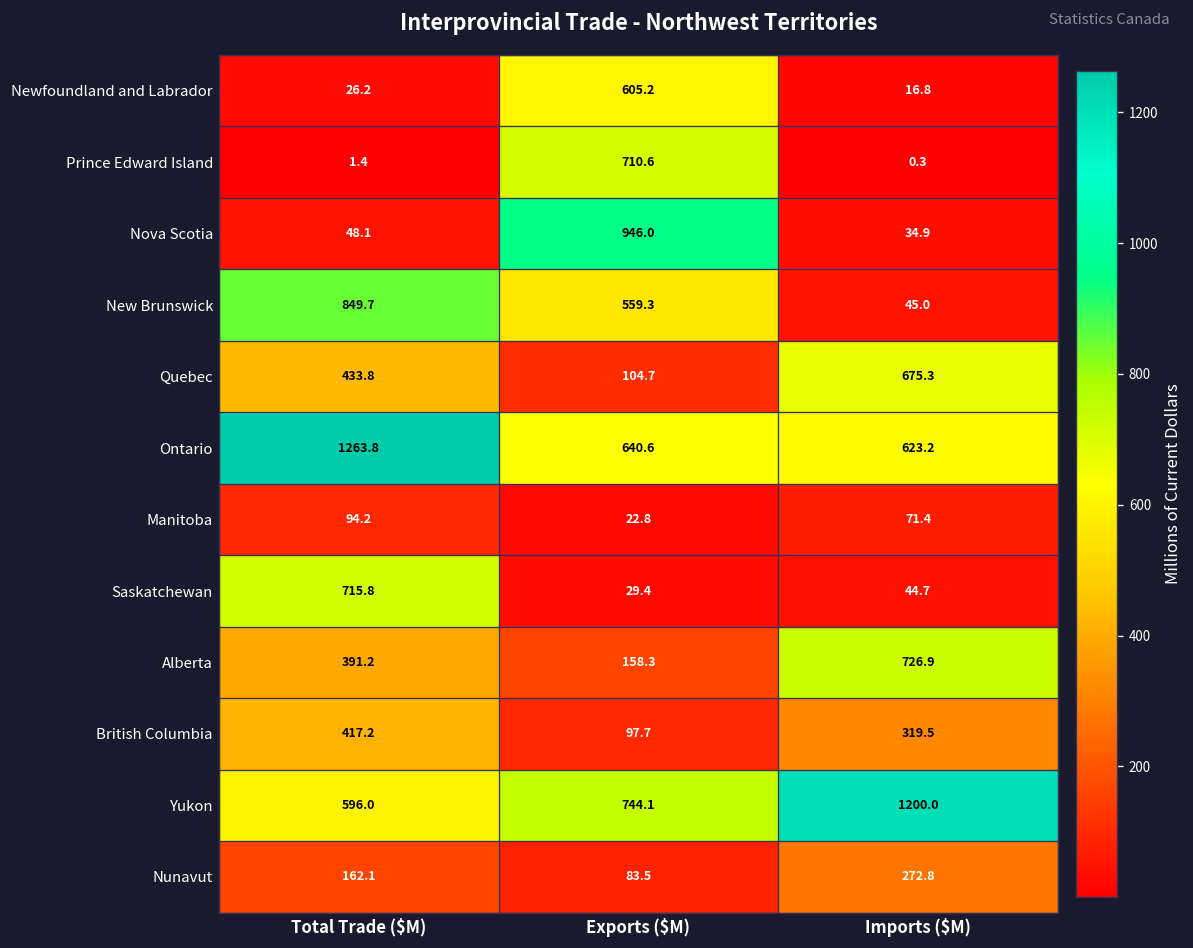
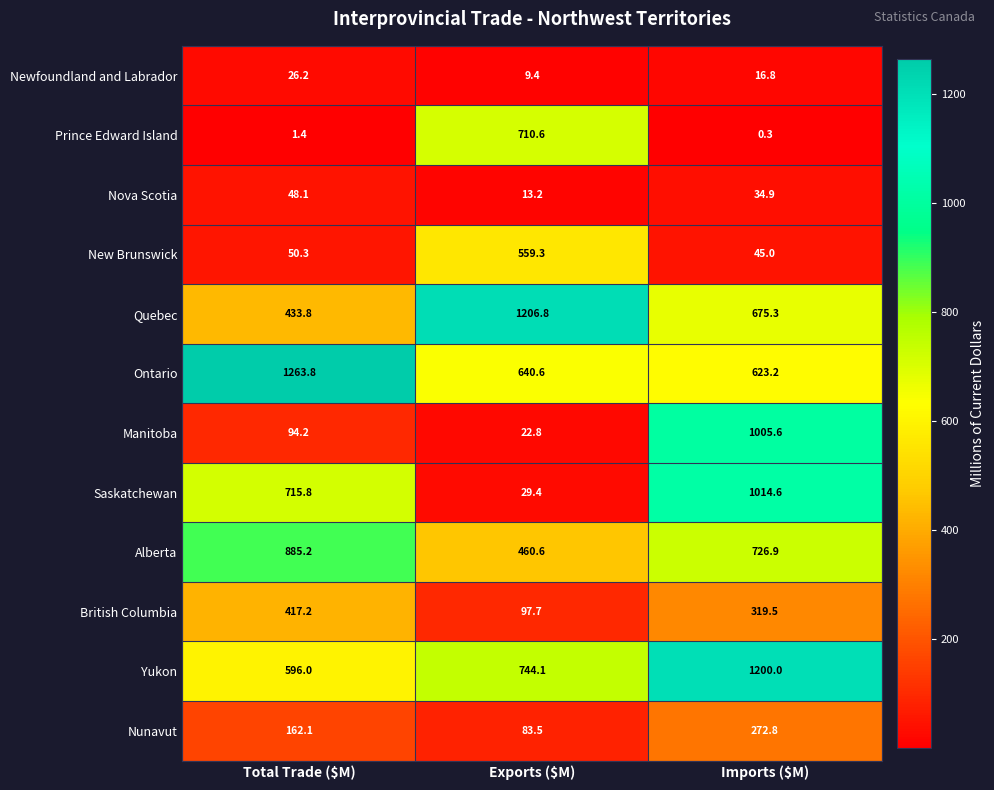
  {
    "Newfoundland and Labrador": {
      "Total Trade ($M)": 26.2,
-     "Exports ($M)": 605.2,
+     "Exports ($M)": 9.4,
      "Imports ($M)": 16.8
    },
    "Prince Edward Island": {
      "Total Trade ($M)": 1.4,
      "Exports ($M)": 710.6,
      "Imports ($M)": 0.3
    },
    "Nova Scotia": {
      "Total Trade ($M)": 48.1,
-     "Exports ($M)": 946.0,
+     "Exports ($M)": 13.2,
      "Imports ($M)": 34.9
    },
    "New Brunswick": {
-     "Total Trade ($M)": 849.7,
+     "Total Trade ($M)": 50.3,
      "Exports ($M)": 559.3,
      "Imports ($M)": 45.0
    },
    "Quebec": {
      "Total Trade ($M)": 433.8,
-     "Exports ($M)": 104.7,
+     "Exports ($M)": 1206.8,
      "Imports ($M)": 675.3
    },
    "Ontario": {
      "Total Trade ($M)": 1263.8,
      "Exports ($M)": 640.6,
      "Imports ($M)": 623.2
    },
    "Manitoba": {
      "Total Trade ($M)": 94.2,
      "Exports ($M)": 22.8,
-     "Imports ($M)": 71.4
+     "Imports ($M)": 1005.6
    },
    "Saskatchewan": {
      "Total Trade ($M)": 715.8,
      "Exports ($M)": 29.4,
-     "Imports ($M)": 44.7
+     "Imports ($M)": 1014.6
    },
    "Alberta": {
-     "Total Trade ($M)": 391.2,
-     "Exports ($M)": 158.3,
+     "Total Trade ($M)": 885.2,
+     "Exports ($M)": 460.6,
      "Imports ($M)": 726.9
    },
    "British Columbia": {
      "Total Trade ($M)": 417.2,
      "Exports ($M)": 97.7,
      "Imports ($M)": 319.5
    },
    "Yukon": {
      "Total Trade ($M)": 596.0,
      "Exports ($M)": 744.1,
      "Imports ($M)": 1200.0
    },
    "Nunavut": {
      "Total Trade ($M)": 162.1,
      "Exports ($M)": 83.5,
      "Imports ($M)": 272.8
    }
  }
